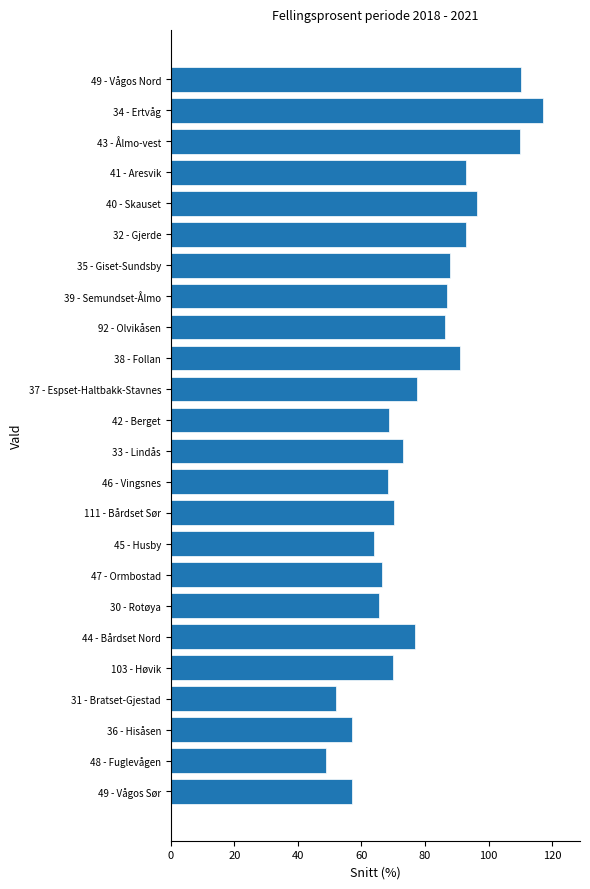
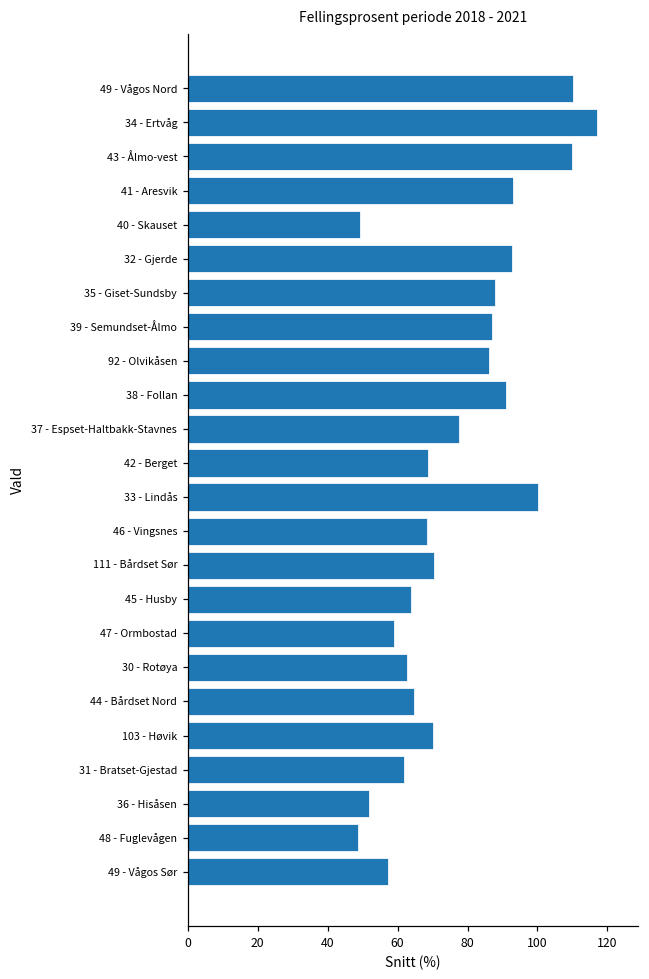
  {
    "49 - Vågos Nord": 110,
    "34 - Ertvåg": 117,
    "43 - Ålmo-vest": 110,
    "41 - Aresvik": 93,
-   "40 - Skauset": 96,
+   "40 - Skauset": 49,
    "32 - Gjerde": 93,
    "35 - Giset-Sundsby": 88,
    "39 - Semundset-Ålmo": 87,
    "92 - Olvikåsen": 86,
    "38 - Follan": 91,
    "37 - Espset-Haltbakk-Stavnes": 78,
    "42 - Berget": 69,
-   "33 - Lindås": 73,
+   "33 - Lindås": 100,
    "46 - Vingsnes": 68,
    "111 - Bårdset Sør": 70,
    "45 - Husby": 64,
-   "47 - Ormbostad": 67,
-   "30 - Rotøya": 66,
-   "44 - Bårdset Nord": 77,
+   "47 - Ormbostad": 59,
+   "30 - Rotøya": 63,
+   "44 - Bårdset Nord": 65,
    "103 - Høvik": 70,
-   "31 - Bratset-Gjestad": 52,
-   "36 - Hisåsen": 57,
+   "31 - Bratset-Gjestad": 62,
+   "36 - Hisåsen": 52,
    "48 - Fuglevågen": 49,
    "49 - Vågos Sør": 57
  }
